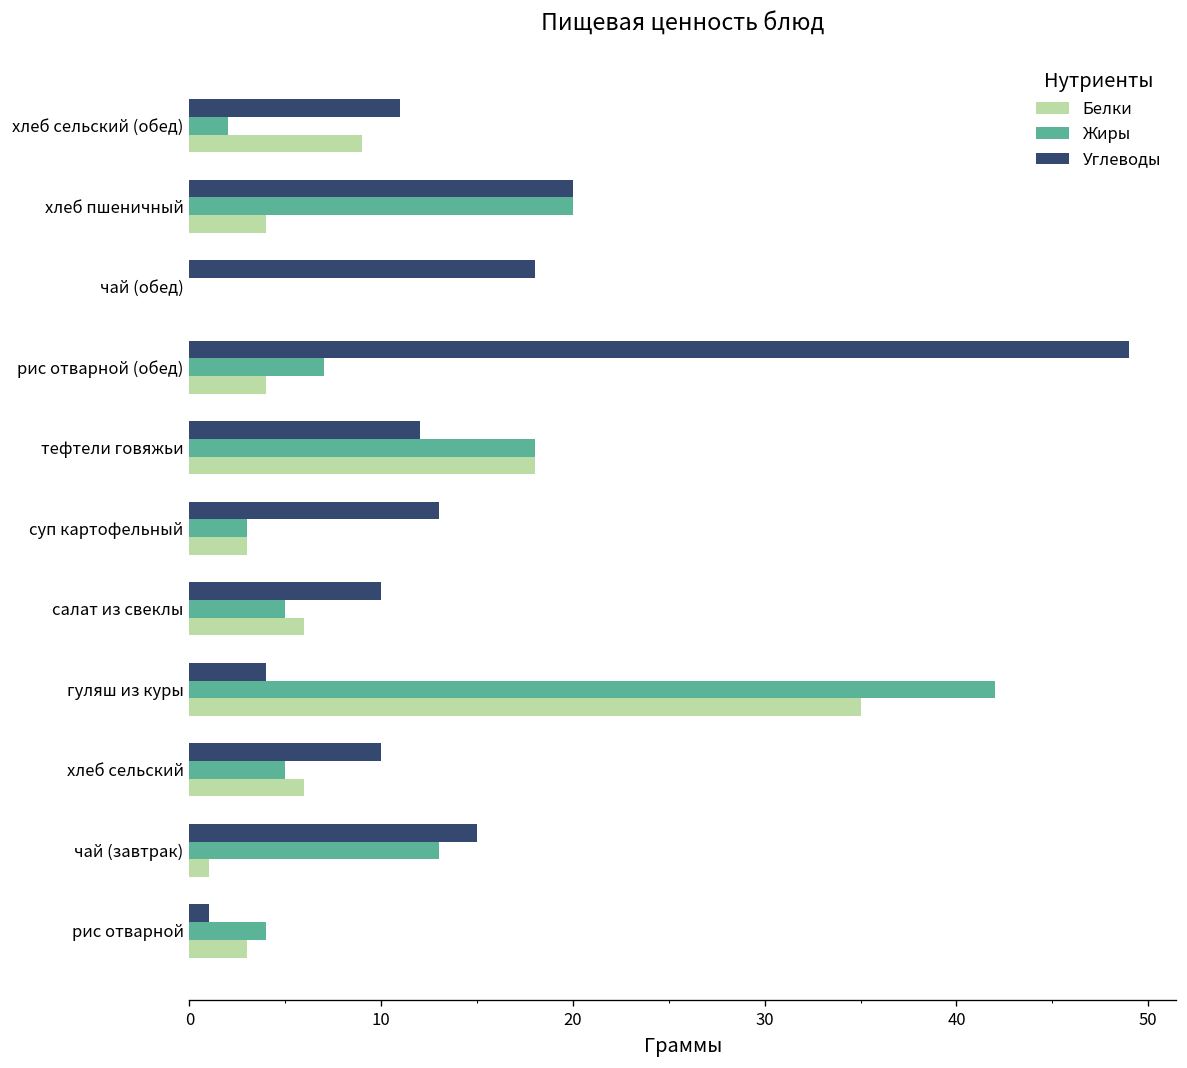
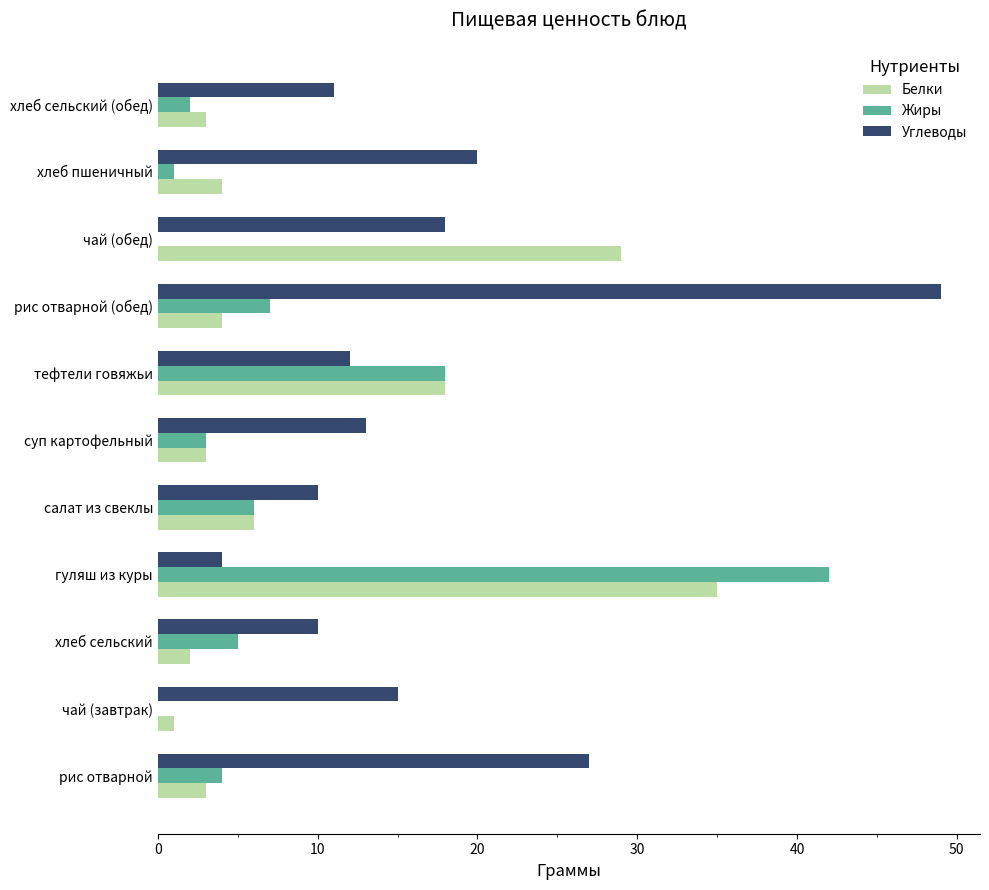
  {
    "Белки": {
-     "хлеб сельский (обед)": 9,
+     "хлеб сельский (обед)": 3,
      "хлеб пшеничный": 4,
-     "чай (обед)": 0,
+     "чай (обед)": 29,
      "рис отварной (обед)": 4,
      "тефтели говяжьи": 18,
      "суп картофельный": 3,
      "салат из свеклы": 6,
      "гуляш из куры": 35,
-     "хлеб сельский": 6,
+     "хлеб сельский": 2,
      "чай (завтрак)": 1,
      "рис отварной": 3
    },
    "Жиры": {
      "хлеб сельский (обед)": 2,
-     "хлеб пшеничный": 20,
+     "хлеб пшеничный": 1,
      "чай (обед)": 0,
      "рис отварной (обед)": 7,
      "тефтели говяжьи": 18,
      "суп картофельный": 3,
-     "салат из свеклы": 5,
+     "салат из свеклы": 6,
      "гуляш из куры": 42,
      "хлеб сельский": 5,
-     "чай (завтрак)": 13,
+     "чай (завтрак)": 0,
      "рис отварной": 4
    },
    "Углеводы": {
      "хлеб сельский (обед)": 11,
      "хлеб пшеничный": 20,
      "чай (обед)": 18,
      "рис отварной (обед)": 49,
      "тефтели говяжьи": 12,
      "суп картофельный": 13,
      "салат из свеклы": 10,
      "гуляш из куры": 4,
      "хлеб сельский": 10,
      "чай (завтрак)": 15,
-     "рис отварной": 1
+     "рис отварной": 27
    }
  }
